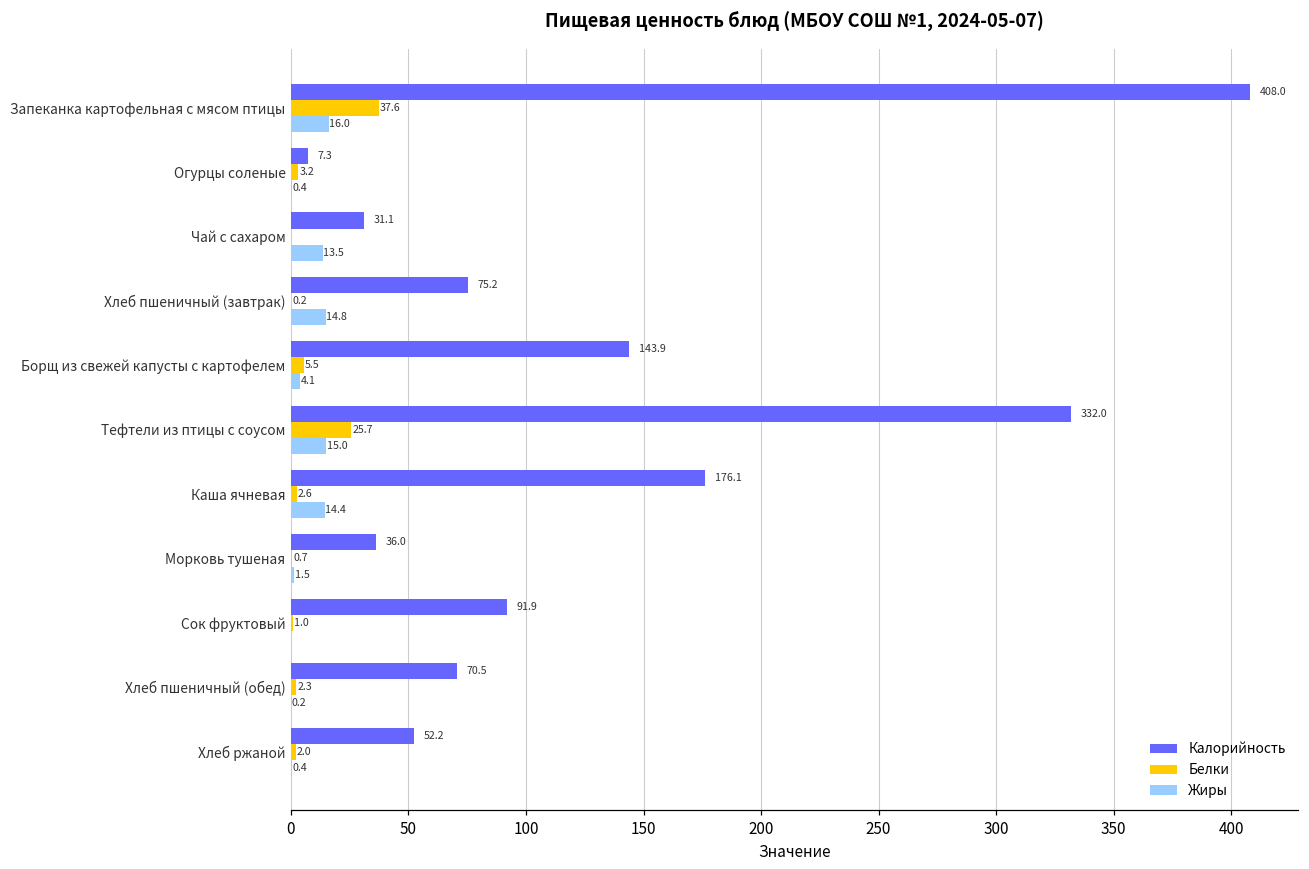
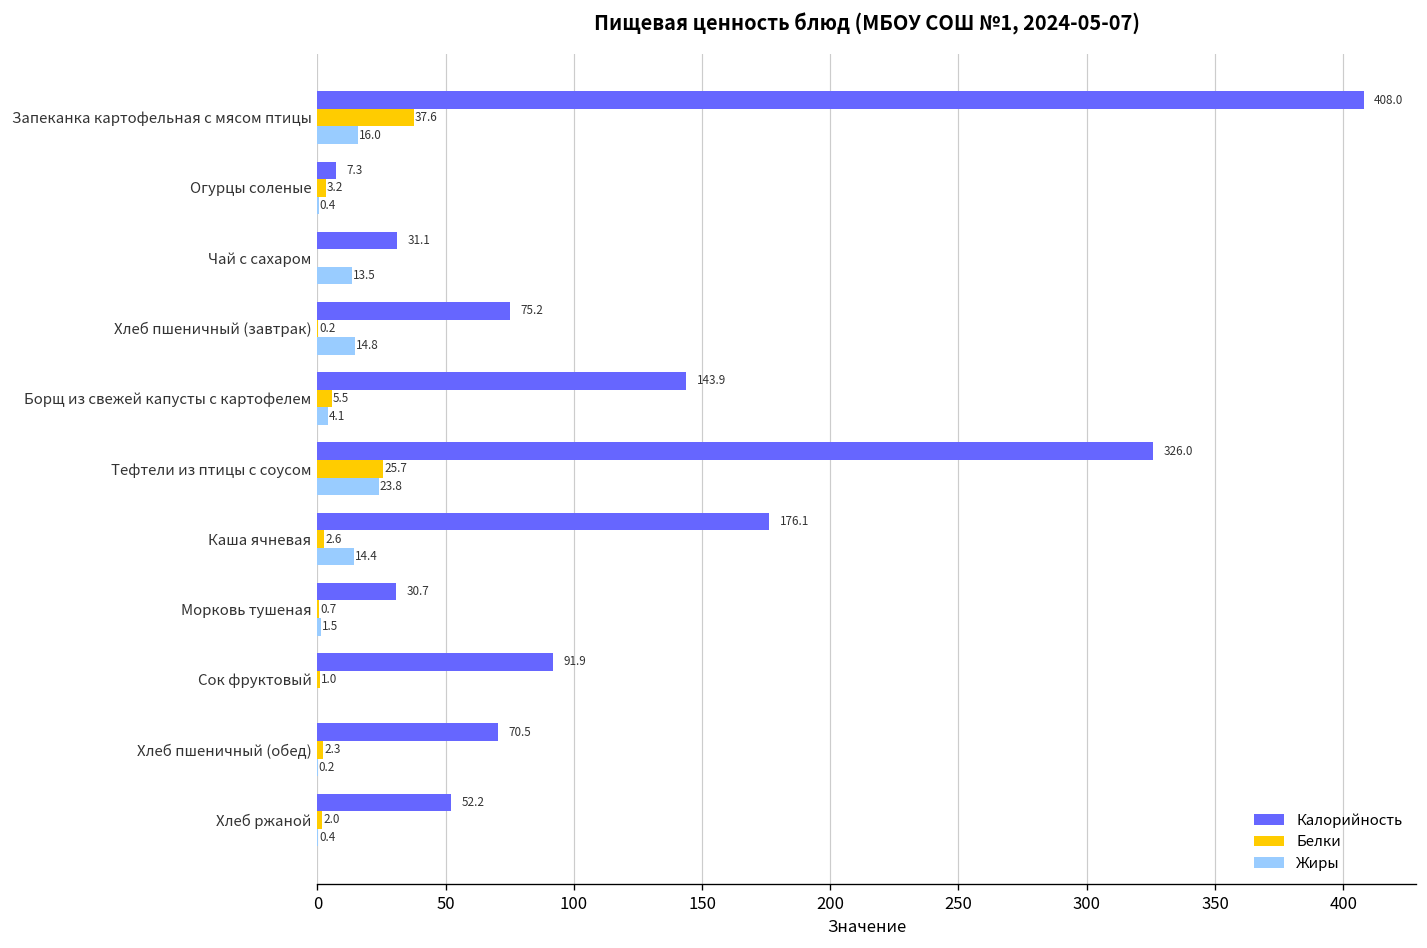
  {
    "Калорийность": {
      "Запеканка картофельная с мясом птицы": 408.0,
      "Огурцы соленые": 7.3,
      "Чай с сахаром": 31.1,
      "Хлеб пшеничный (завтрак)": 75.2,
      "Борщ из свежей капусты с картофелем": 143.9,
-     "Тефтели из птицы с соусом": 332.0,
+     "Тефтели из птицы с соусом": 326.0,
      "Каша ячневая": 176.1,
-     "Морковь тушеная": 36.0,
+     "Морковь тушеная": 30.7,
      "Сок фруктовый": 91.9,
      "Хлеб пшеничный (обед)": 70.5,
      "Хлеб ржаной": 52.2
    },
    "Белки": {
      "Запеканка картофельная с мясом птицы": 37.6,
      "Огурцы соленые": 3.2,
      "Хлеб пшеничный (завтрак)": 0.2,
      "Борщ из свежей капусты с картофелем": 5.5,
      "Тефтели из птицы с соусом": 25.7,
      "Каша ячневая": 2.6,
      "Морковь тушеная": 0.7,
      "Сок фруктовый": 1.0,
      "Хлеб пшеничный (обед)": 2.3,
      "Хлеб ржаной": 2.0
    },
    "Жиры": {
      "Запеканка картофельная с мясом птицы": 16.0,
      "Огурцы соленые": 0.4,
      "Чай с сахаром": 13.5,
      "Хлеб пшеничный (завтрак)": 14.8,
      "Борщ из свежей капусты с картофелем": 4.1,
-     "Тефтели из птицы с соусом": 15.0,
+     "Тефтели из птицы с соусом": 23.8,
      "Каша ячневая": 14.4,
      "Морковь тушеная": 1.5,
      "Хлеб пшеничный (обед)": 0.2,
      "Хлеб ржаной": 0.4
    }
  }
